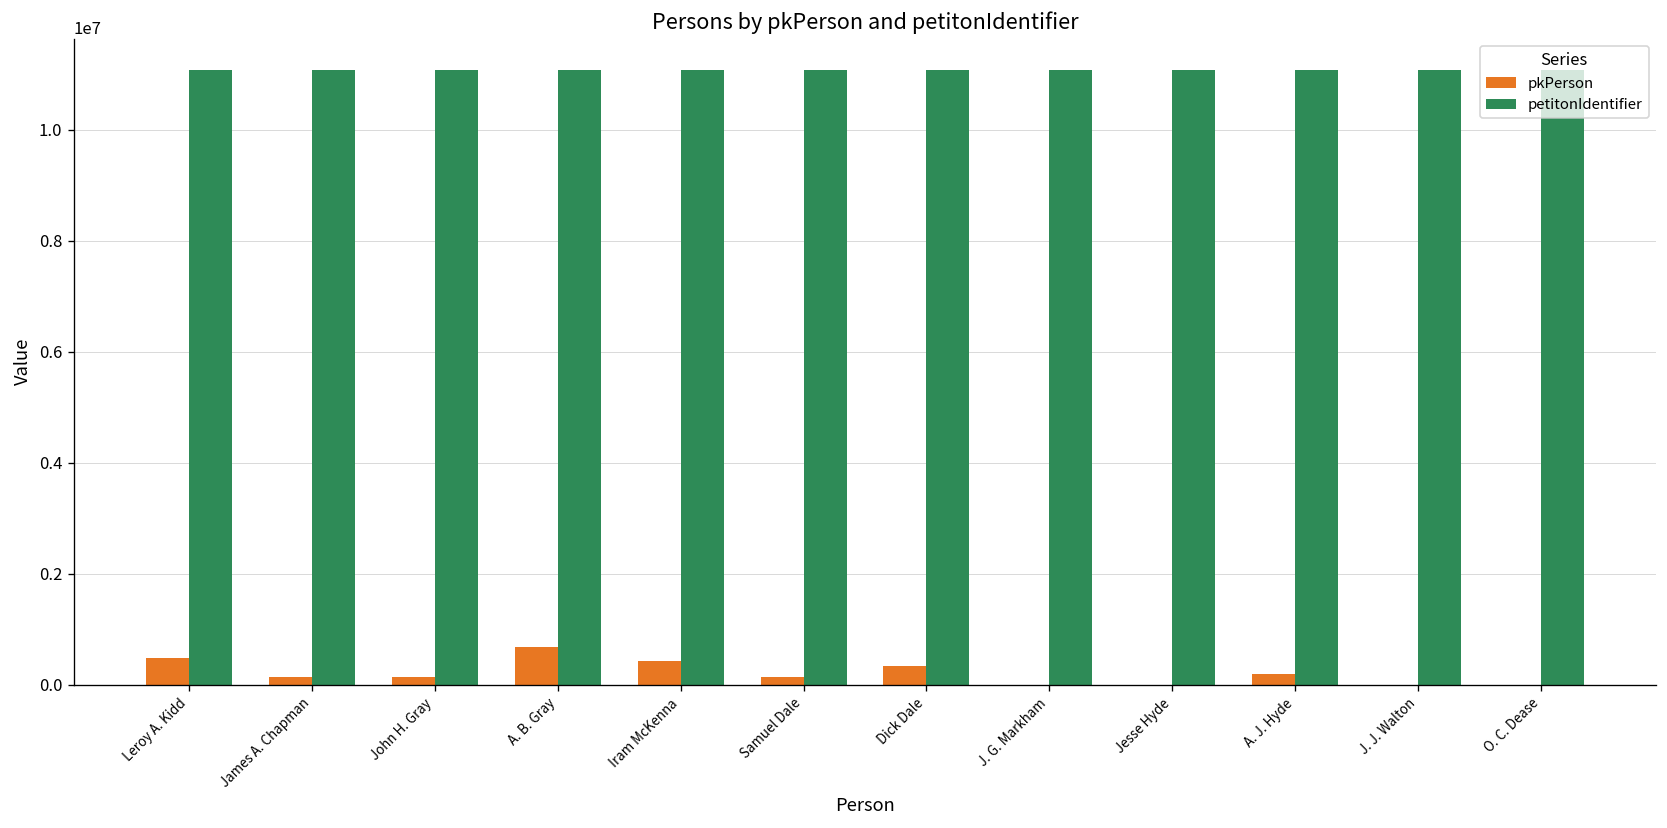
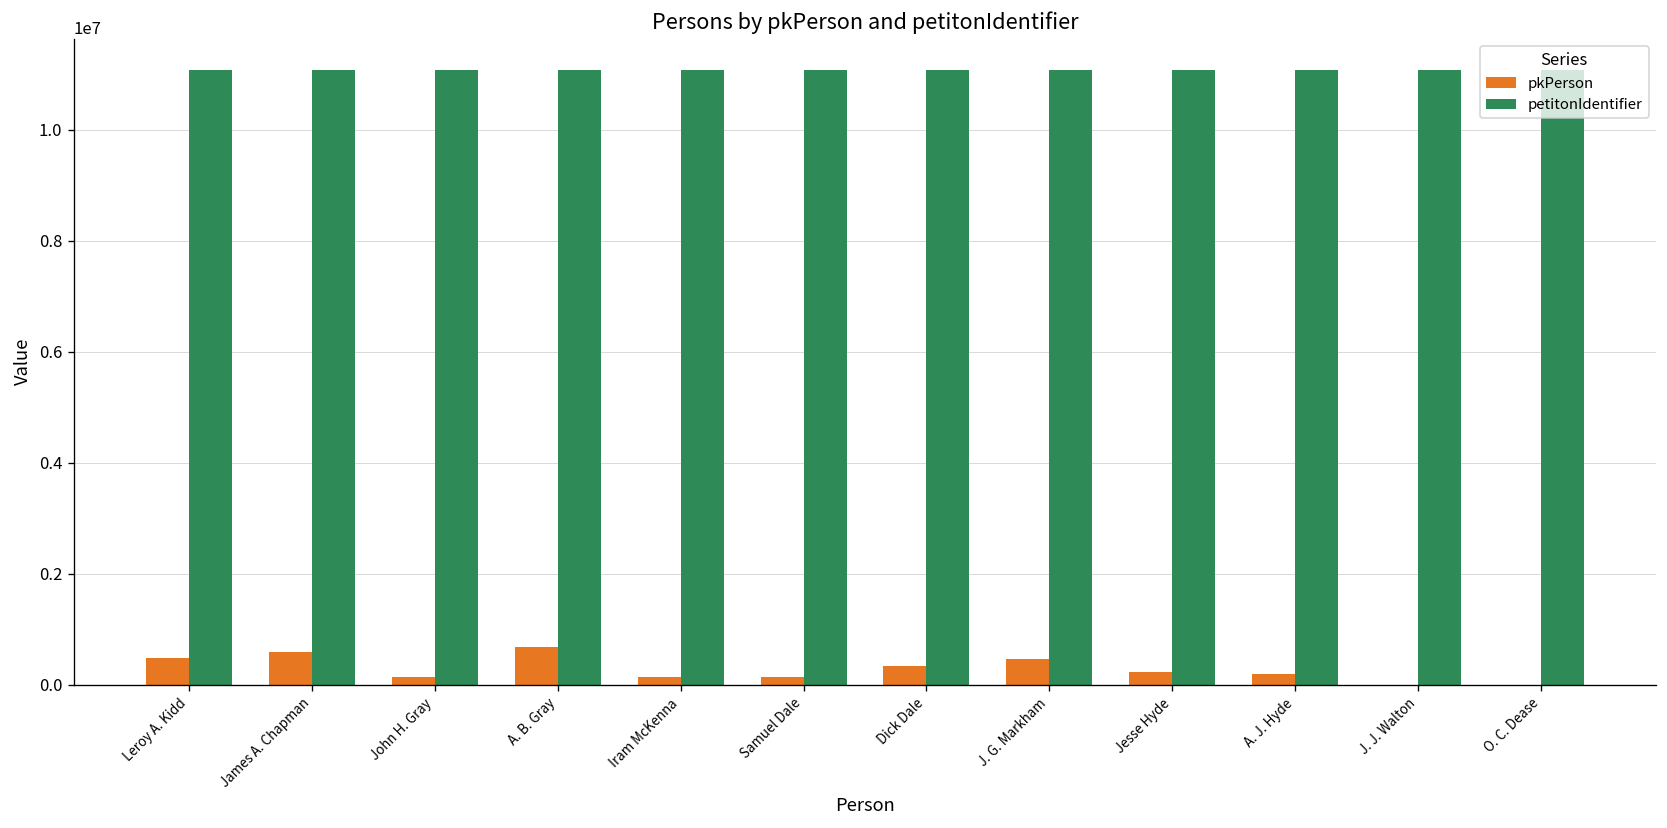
  {
    "pkPerson": {
      "Leroy A. Kidd": 500000,
-     "James A. Chapman": 100000,
+     "James A. Chapman": 600000,
      "John H. Gray": 100000,
      "A. B. Gray": 700000,
-     "Iram McKenna": 400000,
+     "Iram McKenna": 100000,
      "Samuel Dale": 100000,
      "Dick Dale": 300000,
-     "J. G. Markham": 0,
-     "Jesse Hyde": 0,
+     "J. G. Markham": 500000,
+     "Jesse Hyde": 200000,
      "A. J. Hyde": 200000
    },
    "petitonIdentifier": {
      "Leroy A. Kidd": 11100000,
      "James A. Chapman": 11100000,
      "John H. Gray": 11100000,
      "A. B. Gray": 11100000,
      "Iram McKenna": 11100000,
      "Samuel Dale": 11100000,
      "Dick Dale": 11100000,
      "J. G. Markham": 11100000,
      "Jesse Hyde": 11100000,
      "A. J. Hyde": 11100000,
      "J. J. Walton": 11100000
    }
  }
